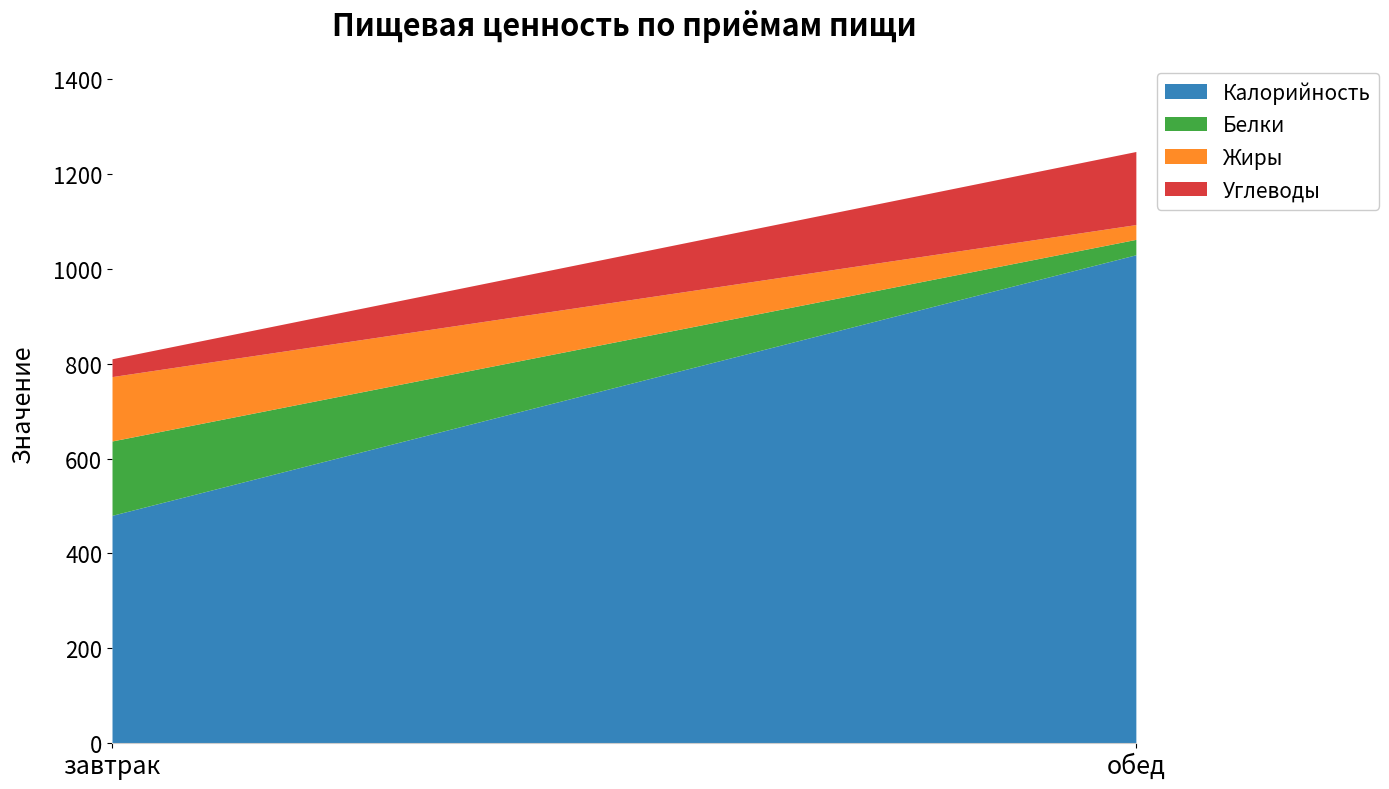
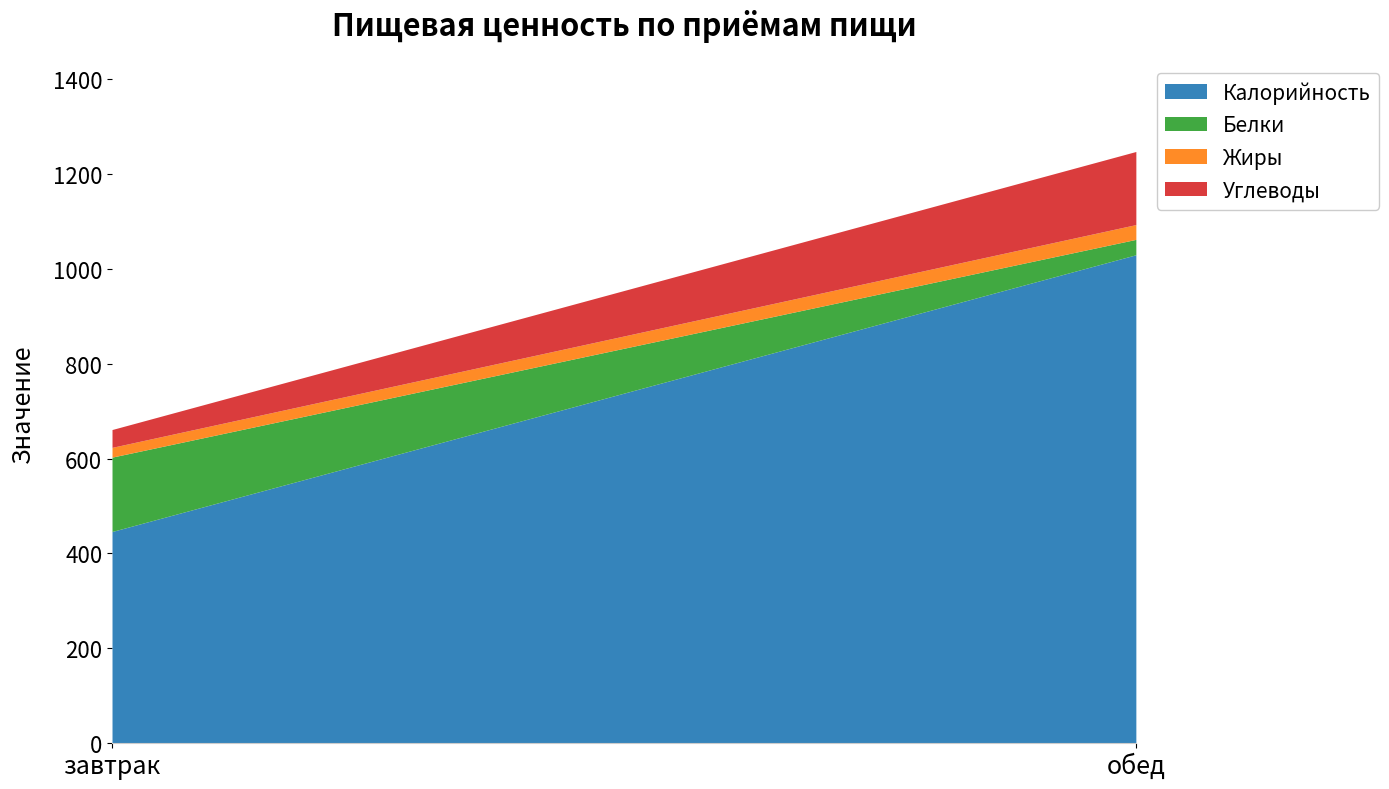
  {
    "Калорийность": {
-     "завтрак": 480,
+     "завтрак": 450,
      "обед": 1030
    },
    "Белки": {
      "завтрак": 160,
      "обед": 30
    },
    "Жиры": {
-     "завтрак": 140,
+     "завтрак": 20,
      "обед": 30
    },
    "Углеводы": {
      "завтрак": 40,
      "обед": 150
    }
  }
